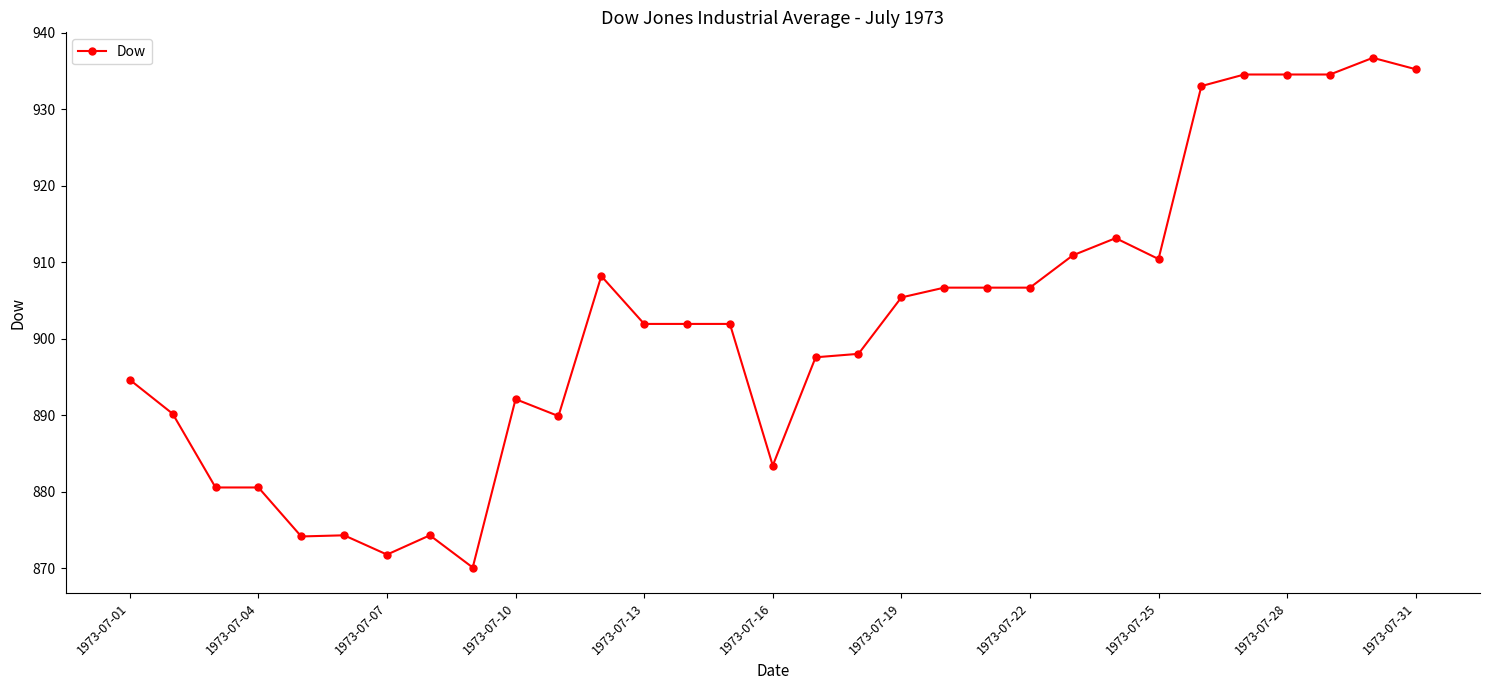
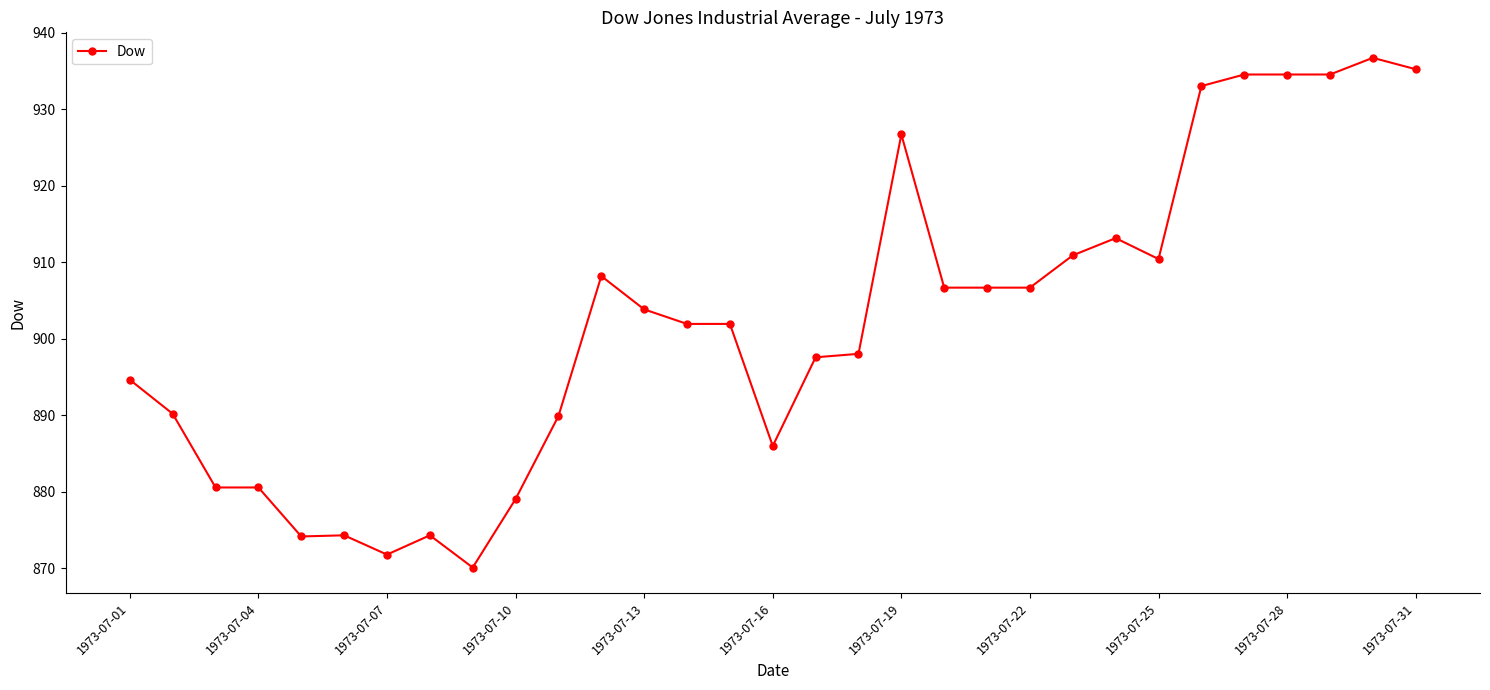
  {
    "1973-07-01": 895,
    "1973-07-04": 881,
    "1973-07-07": 872,
-   "1973-07-10": 892,
-   "1973-07-13": 902,
-   "1973-07-16": 883,
-   "1973-07-19": 905,
+   "1973-07-10": 879,
+   "1973-07-13": 904,
+   "1973-07-16": 886,
+   "1973-07-19": 927,
    "1973-07-22": 907,
    "1973-07-25": 910,
    "1973-07-28": 935,
    "1973-07-31": 935
  }
